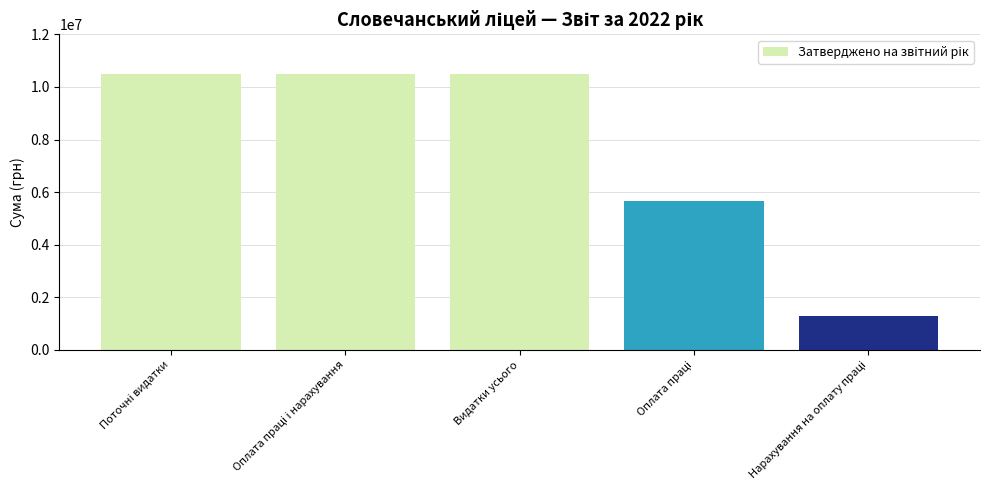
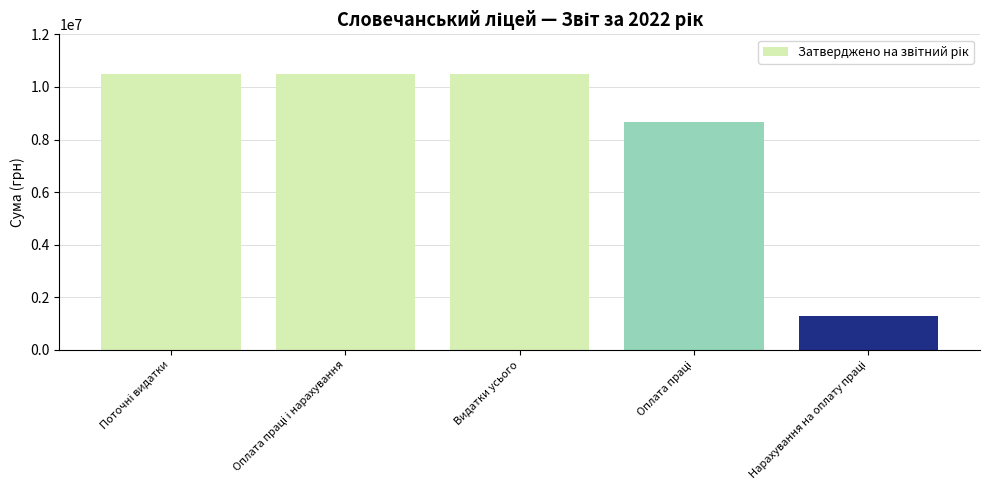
  {
    "Поточні видатки": 10500000,
    "Оплата праці і нарахування": 10500000,
    "Видатки усього": 10500000,
-   "Оплата праці": 5700000,
+   "Оплата праці": 8600000,
    "Нарахування на оплату праці": 1300000
  }
